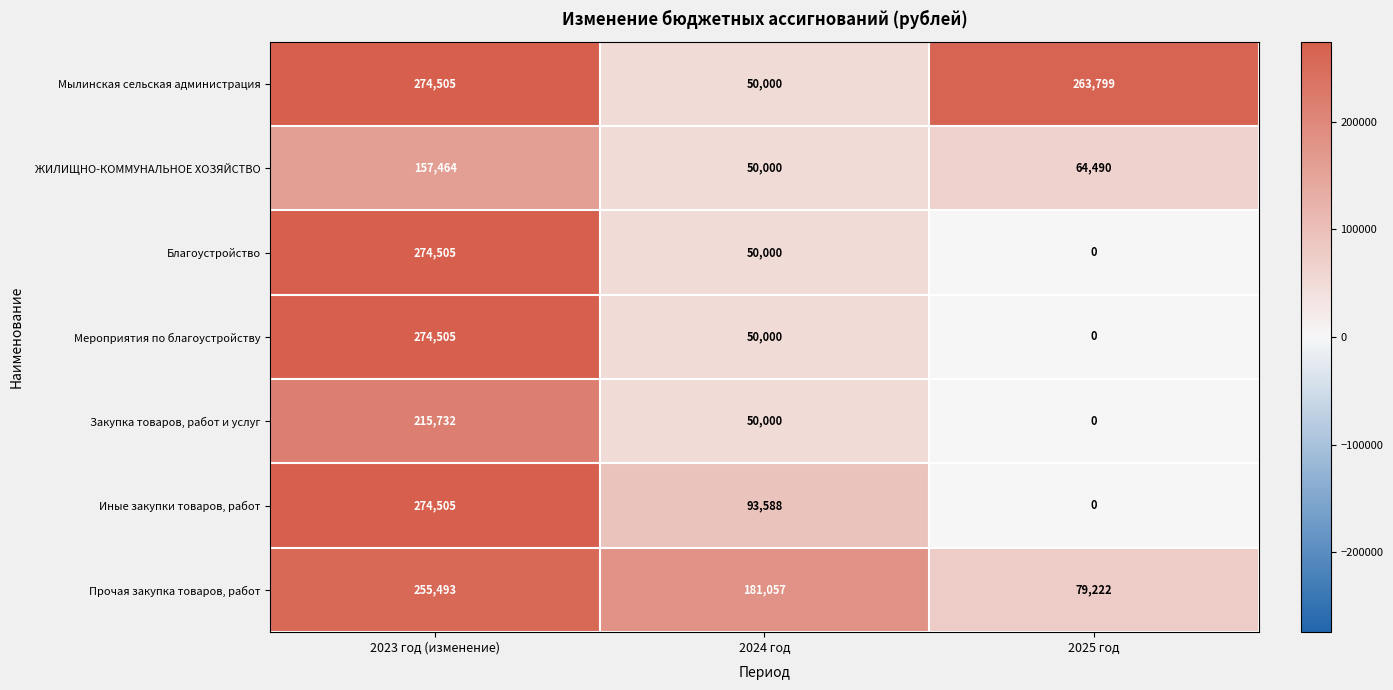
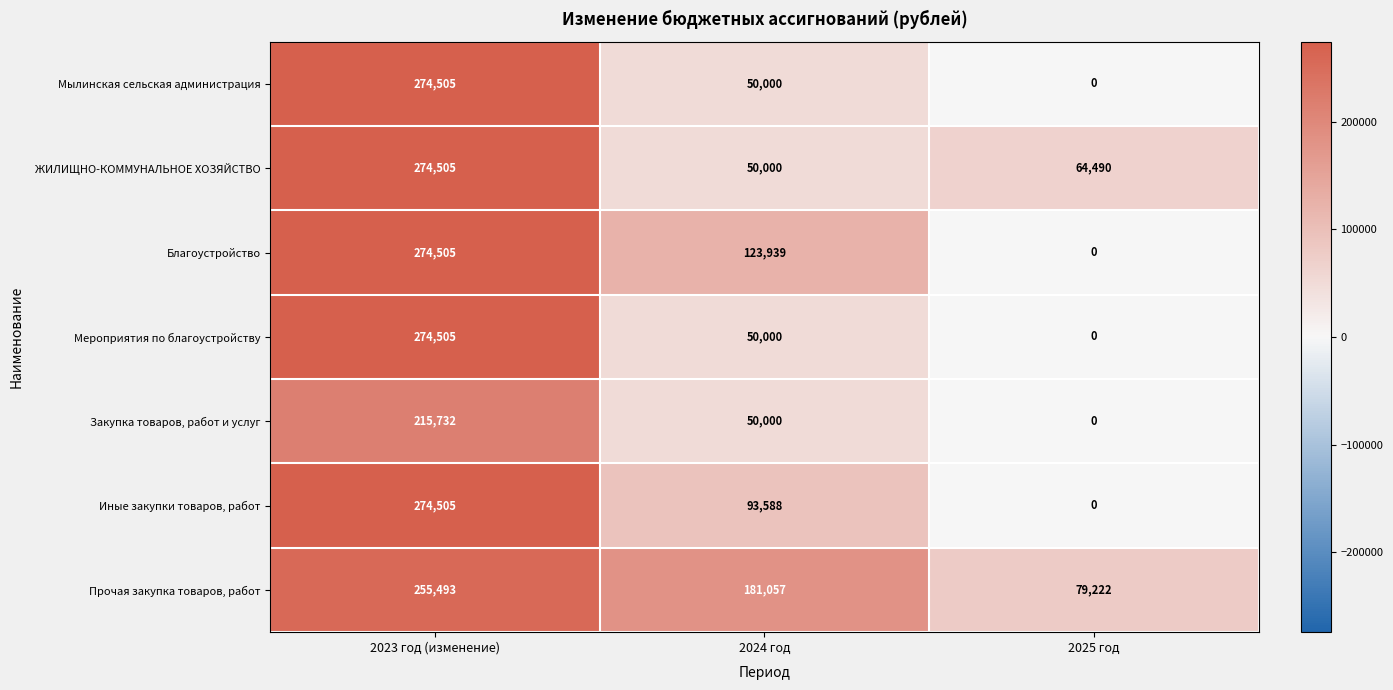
  {
    "Мылинская сельская администрация": {
      "2023 год (изменение)": "274,505",
      "2024 год": "50,000",
-     "2025 год": "263,799"
+     "2025 год": "0"
    },
    "ЖИЛИЩНО-КОММУНАЛЬНОЕ ХОЗЯЙСТВО": {
-     "2023 год (изменение)": "157,464",
+     "2023 год (изменение)": "274,505",
      "2024 год": "50,000",
      "2025 год": "64,490"
    },
    "Благоустройство": {
      "2023 год (изменение)": "274,505",
-     "2024 год": "50,000",
+     "2024 год": "123,939",
      "2025 год": "0"
    },
    "Мероприятия по благоустройству": {
      "2023 год (изменение)": "274,505",
      "2024 год": "50,000",
      "2025 год": "0"
    },
    "Закупка товаров, работ и услуг": {
      "2023 год (изменение)": "215,732",
      "2024 год": "50,000",
      "2025 год": "0"
    },
    "Иные закупки товаров, работ": {
      "2023 год (изменение)": "274,505",
      "2024 год": "93,588",
      "2025 год": "0"
    },
    "Прочая закупка товаров, работ": {
      "2023 год (изменение)": "255,493",
      "2024 год": "181,057",
      "2025 год": "79,222"
    }
  }
